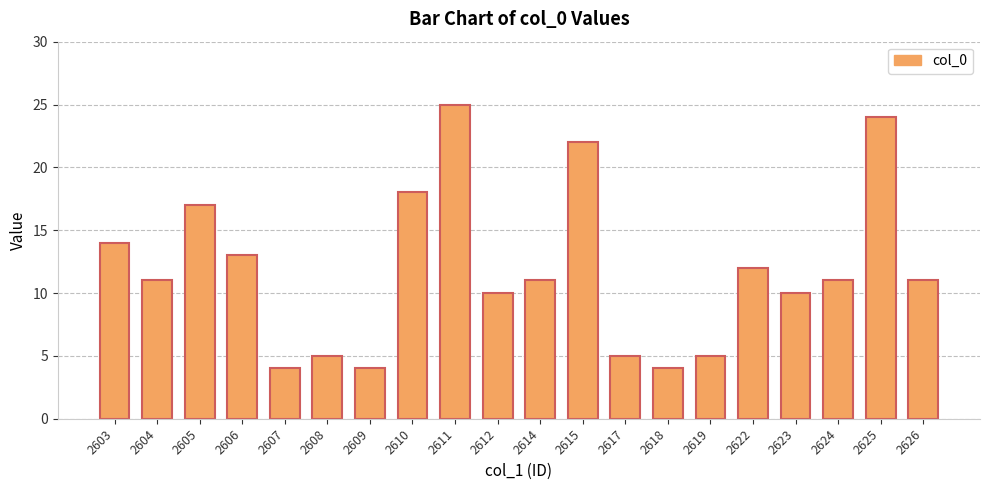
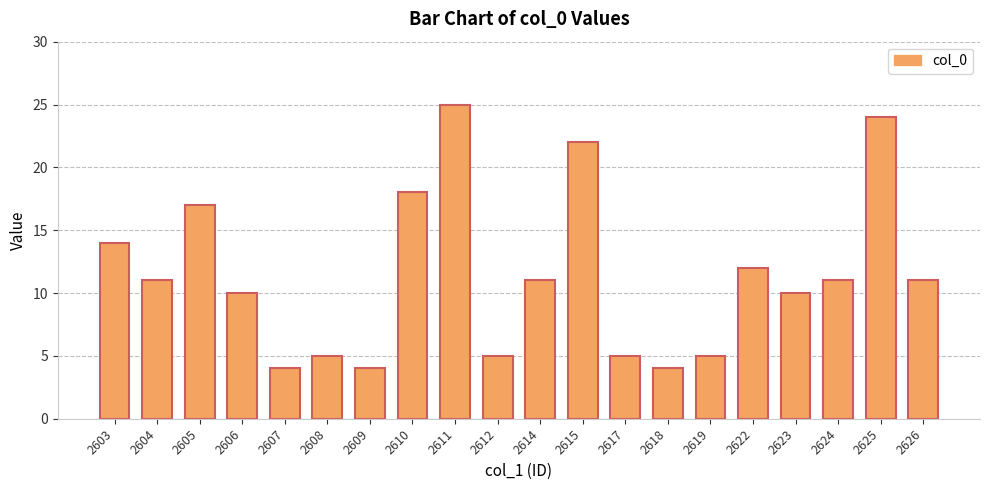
  {
    "2603": 14,
    "2604": 11,
    "2605": 17,
-   "2606": 13,
+   "2606": 10,
    "2607": 4,
    "2608": 5,
    "2609": 4,
    "2610": 18,
    "2611": 25,
-   "2612": 10,
+   "2612": 5,
    "2614": 11,
    "2615": 22,
    "2617": 5,
    "2618": 4,
    "2619": 5,
    "2622": 12,
    "2623": 10,
    "2624": 11,
    "2625": 24,
    "2626": 11
  }
